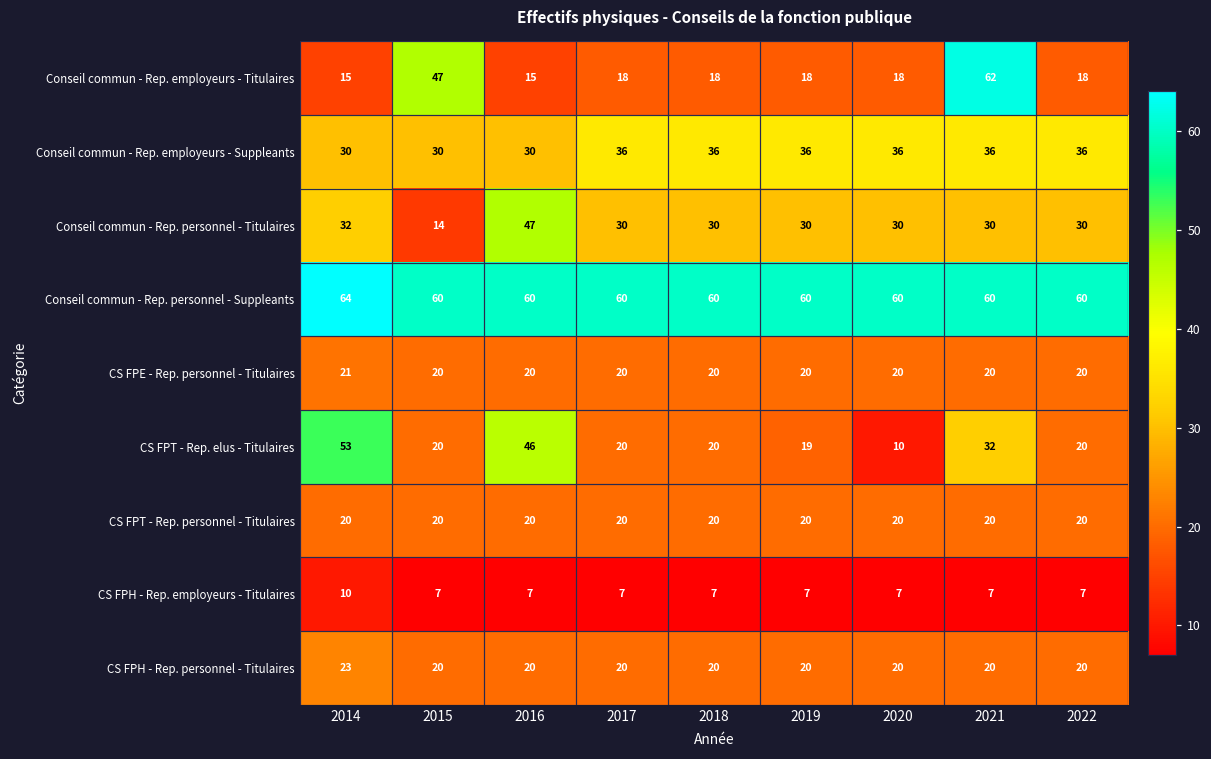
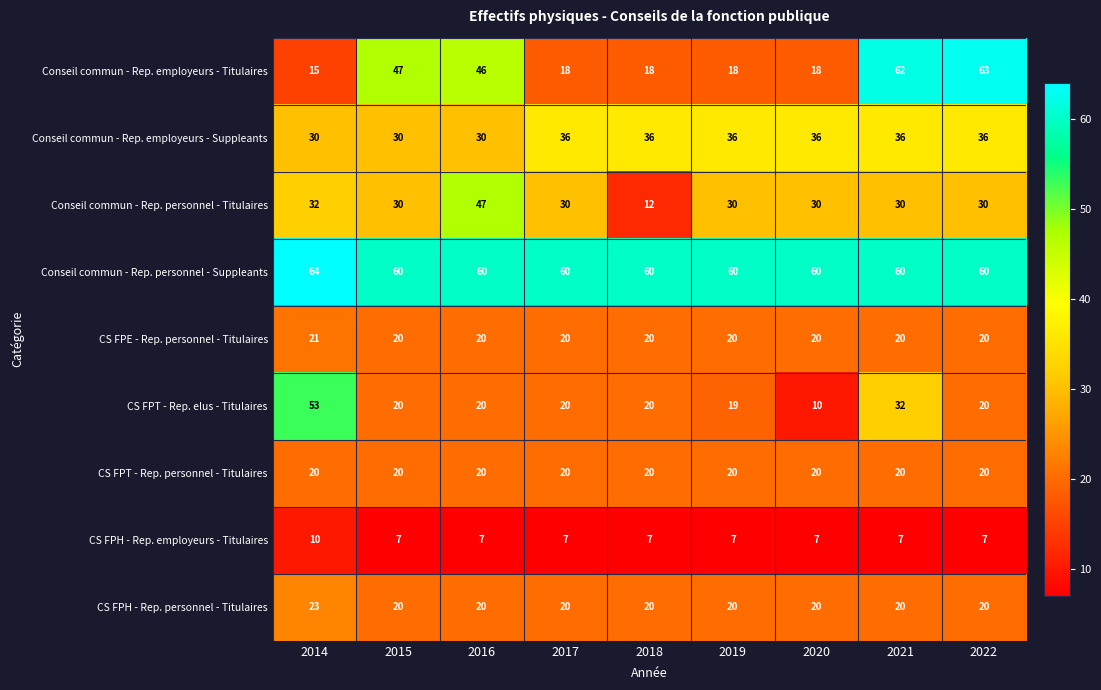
  {
    "Conseil commun - Rep. employeurs - Titulaires": {
      "2014": 15,
      "2015": 47,
-     "2016": 15,
+     "2016": 46,
      "2017": 18,
      "2018": 18,
      "2019": 18,
      "2020": 18,
      "2021": 62,
-     "2022": 18
+     "2022": 63
    },
    "Conseil commun - Rep. employeurs - Suppleants": {
      "2014": 30,
      "2015": 30,
      "2016": 30,
      "2017": 36,
      "2018": 36,
      "2019": 36,
      "2020": 36,
      "2021": 36,
      "2022": 36
    },
    "Conseil commun - Rep. personnel - Titulaires": {
      "2014": 32,
-     "2015": 14,
+     "2015": 30,
      "2016": 47,
      "2017": 30,
-     "2018": 30,
+     "2018": 12,
      "2019": 30,
      "2020": 30,
      "2021": 30,
      "2022": 30
    },
    "Conseil commun - Rep. personnel - Suppleants": {
      "2014": 64,
      "2015": 60,
      "2016": 60,
      "2017": 60,
      "2018": 60,
      "2019": 60,
      "2020": 60,
      "2021": 60,
      "2022": 60
    },
    "CS FPE - Rep. personnel - Titulaires": {
      "2014": 21,
      "2015": 20,
      "2016": 20,
      "2017": 20,
      "2018": 20,
      "2019": 20,
      "2020": 20,
      "2021": 20,
      "2022": 20
    },
    "CS FPT - Rep. elus - Titulaires": {
      "2014": 53,
      "2015": 20,
-     "2016": 46,
+     "2016": 20,
      "2017": 20,
      "2018": 20,
      "2019": 19,
      "2020": 10,
      "2021": 32,
      "2022": 20
    },
    "CS FPT - Rep. personnel - Titulaires": {
      "2014": 20,
      "2015": 20,
      "2016": 20,
      "2017": 20,
      "2018": 20,
      "2019": 20,
      "2020": 20,
      "2021": 20,
      "2022": 20
    },
    "CS FPH - Rep. employeurs - Titulaires": {
      "2014": 10,
      "2015": 7,
      "2016": 7,
      "2017": 7,
      "2018": 7,
      "2019": 7,
      "2020": 7,
      "2021": 7,
      "2022": 7
    },
    "CS FPH - Rep. personnel - Titulaires": {
      "2014": 23,
      "2015": 20,
      "2016": 20,
      "2017": 20,
      "2018": 20,
      "2019": 20,
      "2020": 20,
      "2021": 20,
      "2022": 20
    }
  }
